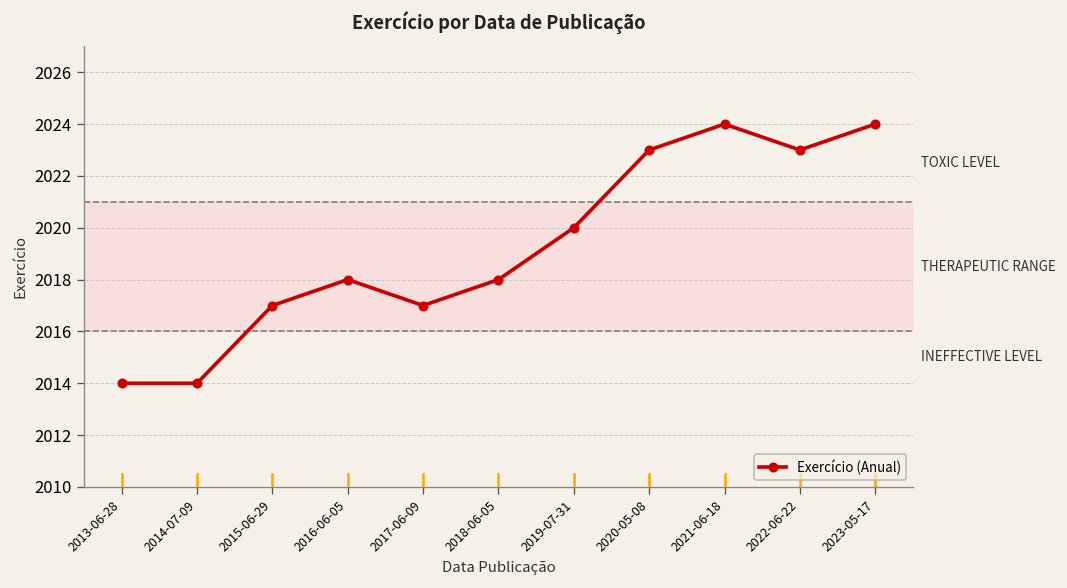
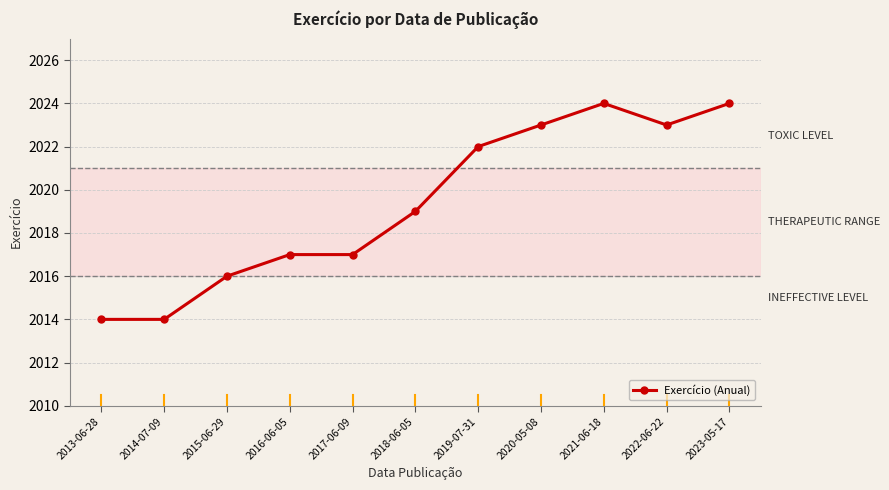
  {
    "2013-06-28": 2014,
    "2014-07-09": 2014,
-   "2015-06-29": 2017,
-   "2016-06-05": 2018,
+   "2015-06-29": 2016,
+   "2016-06-05": 2017,
    "2017-06-09": 2017,
-   "2018-06-05": 2018,
-   "2019-07-31": 2020,
+   "2018-06-05": 2019,
+   "2019-07-31": 2022,
    "2020-05-08": 2023,
    "2021-06-18": 2024,
    "2022-06-22": 2023,
    "2023-05-17": 2024
  }
